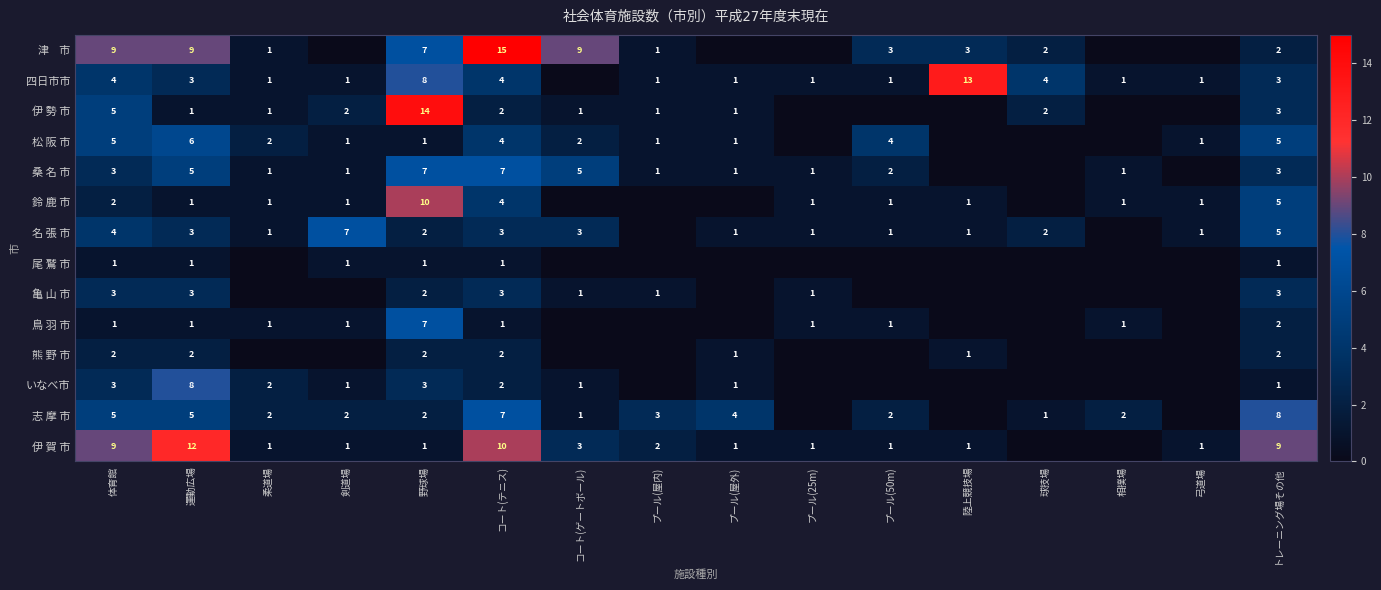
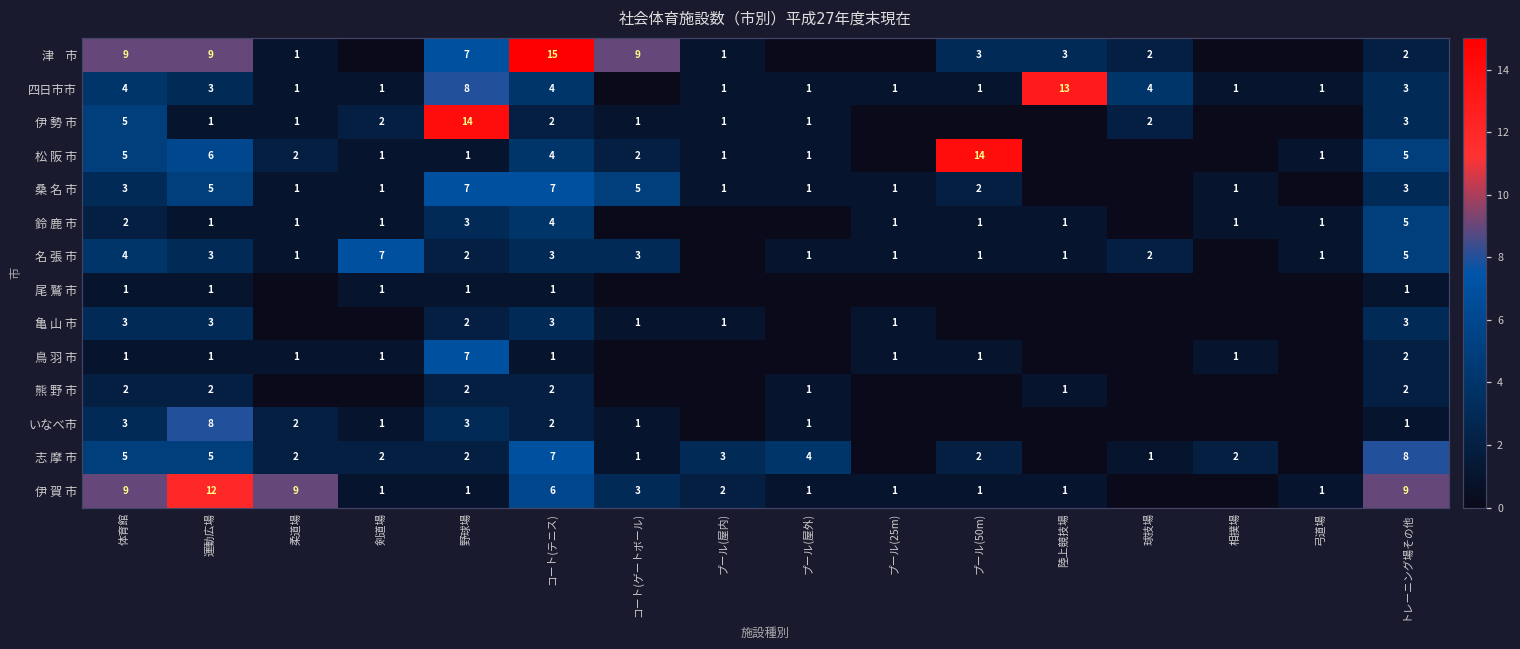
  {
    "津 市": {
      "体育館": 9,
      "運動広場": 9,
      "柔道場": 1,
      "野球場": 7,
      "コート(テニス)": 15,
      "コート(ゲートボール)": 9,
      "プール(屋内)": 1,
      "プール(50m)": 3,
      "陸上競技場": 3,
      "球技場": 2,
      "トレーニング場その他": 2
    },
    "四日市市": {
      "体育館": 4,
      "運動広場": 3,
      "柔道場": 1,
      "剣道場": 1,
      "野球場": 8,
      "コート(テニス)": 4,
      "プール(屋内)": 1,
      "プール(屋外)": 1,
      "プール(25m)": 1,
      "プール(50m)": 1,
      "陸上競技場": 13,
      "球技場": 4,
      "相撲場": 1,
      "弓道場": 1,
      "トレーニング場その他": 3
    },
    "伊 勢 市": {
      "体育館": 5,
      "運動広場": 1,
      "柔道場": 1,
      "剣道場": 2,
      "野球場": 14,
      "コート(テニス)": 2,
      "コート(ゲートボール)": 1,
      "プール(屋内)": 1,
      "プール(屋外)": 1,
      "球技場": 2,
      "トレーニング場その他": 3
    },
    "松 阪 市": {
      "体育館": 5,
      "運動広場": 6,
      "柔道場": 2,
      "剣道場": 1,
      "野球場": 1,
      "コート(テニス)": 4,
      "コート(ゲートボール)": 2,
      "プール(屋内)": 1,
      "プール(屋外)": 1,
-     "プール(50m)": 4,
+     "プール(50m)": 14,
      "弓道場": 1,
      "トレーニング場その他": 5
    },
    "桑 名 市": {
      "体育館": 3,
      "運動広場": 5,
      "柔道場": 1,
      "剣道場": 1,
      "野球場": 7,
      "コート(テニス)": 7,
      "コート(ゲートボール)": 5,
      "プール(屋内)": 1,
      "プール(屋外)": 1,
      "プール(25m)": 1,
      "プール(50m)": 2,
      "相撲場": 1,
      "トレーニング場その他": 3
    },
    "鈴 鹿 市": {
      "体育館": 2,
      "運動広場": 1,
      "柔道場": 1,
      "剣道場": 1,
-     "野球場": 10,
+     "野球場": 3,
      "コート(テニス)": 4,
      "プール(25m)": 1,
      "プール(50m)": 1,
      "陸上競技場": 1,
      "相撲場": 1,
      "弓道場": 1,
      "トレーニング場その他": 5
    },
    "名 張 市": {
      "体育館": 4,
      "運動広場": 3,
      "柔道場": 1,
      "剣道場": 7,
      "野球場": 2,
      "コート(テニス)": 3,
      "コート(ゲートボール)": 3,
      "プール(屋外)": 1,
      "プール(25m)": 1,
      "プール(50m)": 1,
      "陸上競技場": 1,
      "球技場": 2,
      "弓道場": 1,
      "トレーニング場その他": 5
    },
    "尾 鷲 市": {
      "体育館": 1,
      "運動広場": 1,
      "剣道場": 1,
      "野球場": 1,
      "コート(テニス)": 1,
      "トレーニング場その他": 1
    },
    "亀 山 市": {
      "体育館": 3,
      "運動広場": 3,
      "野球場": 2,
      "コート(テニス)": 3,
      "コート(ゲートボール)": 1,
      "プール(屋内)": 1,
      "プール(25m)": 1,
      "トレーニング場その他": 3
    },
    "鳥 羽 市": {
      "体育館": 1,
      "運動広場": 1,
      "柔道場": 1,
      "剣道場": 1,
      "野球場": 7,
      "コート(テニス)": 1,
      "プール(25m)": 1,
      "プール(50m)": 1,
      "相撲場": 1,
      "トレーニング場その他": 2
    },
    "熊 野 市": {
      "体育館": 2,
      "運動広場": 2,
      "野球場": 2,
      "コート(テニス)": 2,
      "プール(屋外)": 1,
      "陸上競技場": 1,
      "トレーニング場その他": 2
    },
    "いなべ市": {
      "体育館": 3,
      "運動広場": 8,
      "柔道場": 2,
      "剣道場": 1,
      "野球場": 3,
      "コート(テニス)": 2,
      "コート(ゲートボール)": 1,
      "プール(屋外)": 1,
      "トレーニング場その他": 1
    },
    "志 摩 市": {
      "体育館": 5,
      "運動広場": 5,
      "柔道場": 2,
      "剣道場": 2,
      "野球場": 2,
      "コート(テニス)": 7,
      "コート(ゲートボール)": 1,
      "プール(屋内)": 3,
      "プール(屋外)": 4,
      "プール(50m)": 2,
      "球技場": 1,
      "相撲場": 2,
      "トレーニング場その他": 8
    },
    "伊 賀 市": {
      "体育館": 9,
      "運動広場": 12,
-     "柔道場": 1,
+     "柔道場": 9,
      "剣道場": 1,
      "野球場": 1,
-     "コート(テニス)": 10,
+     "コート(テニス)": 6,
      "コート(ゲートボール)": 3,
      "プール(屋内)": 2,
      "プール(屋外)": 1,
      "プール(25m)": 1,
      "プール(50m)": 1,
      "陸上競技場": 1,
      "弓道場": 1,
      "トレーニング場その他": 9
    }
  }
